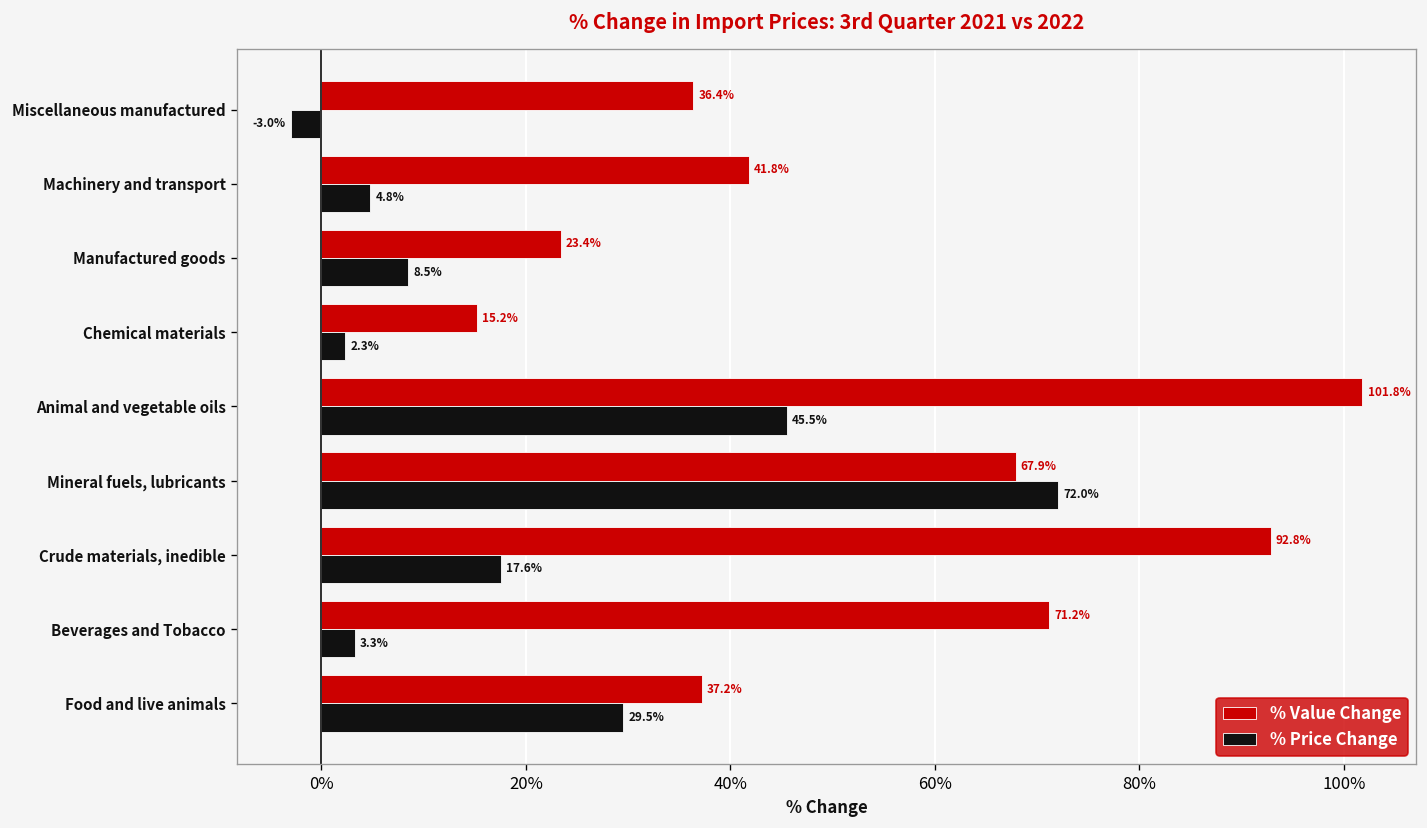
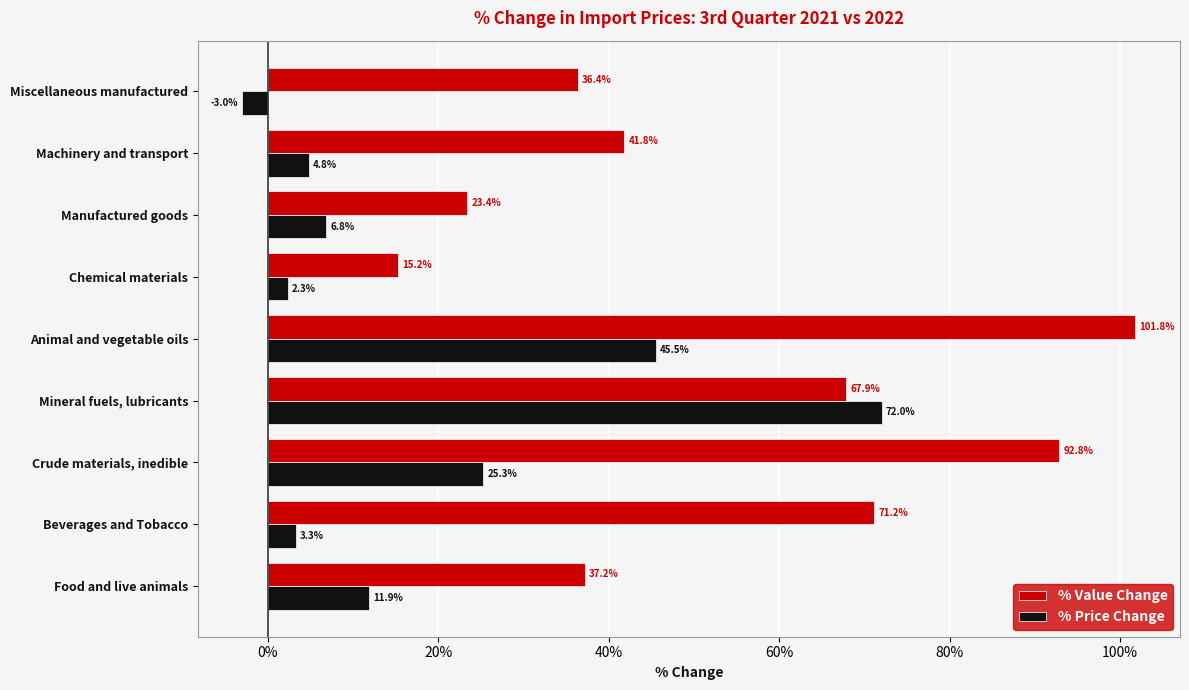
  {
    "% Value Change": {
      "Miscellaneous manufactured": "36.4%",
      "Machinery and transport": "41.8%",
      "Manufactured goods": "23.4%",
      "Chemical materials": "15.2%",
      "Animal and vegetable oils": "101.8%",
      "Mineral fuels, lubricants": "67.9%",
      "Crude materials, inedible": "92.8%",
      "Beverages and Tobacco": "71.2%",
      "Food and live animals": "37.2%"
    },
    "% Price Change": {
      "Miscellaneous manufactured": "-3.0%",
      "Machinery and transport": "4.8%",
-     "Manufactured goods": "8.5%",
+     "Manufactured goods": "6.8%",
      "Chemical materials": "2.3%",
      "Animal and vegetable oils": "45.5%",
      "Mineral fuels, lubricants": "72.0%",
-     "Crude materials, inedible": "17.6%",
+     "Crude materials, inedible": "25.3%",
      "Beverages and Tobacco": "3.3%",
-     "Food and live animals": "29.5%"
+     "Food and live animals": "11.9%"
    }
  }
